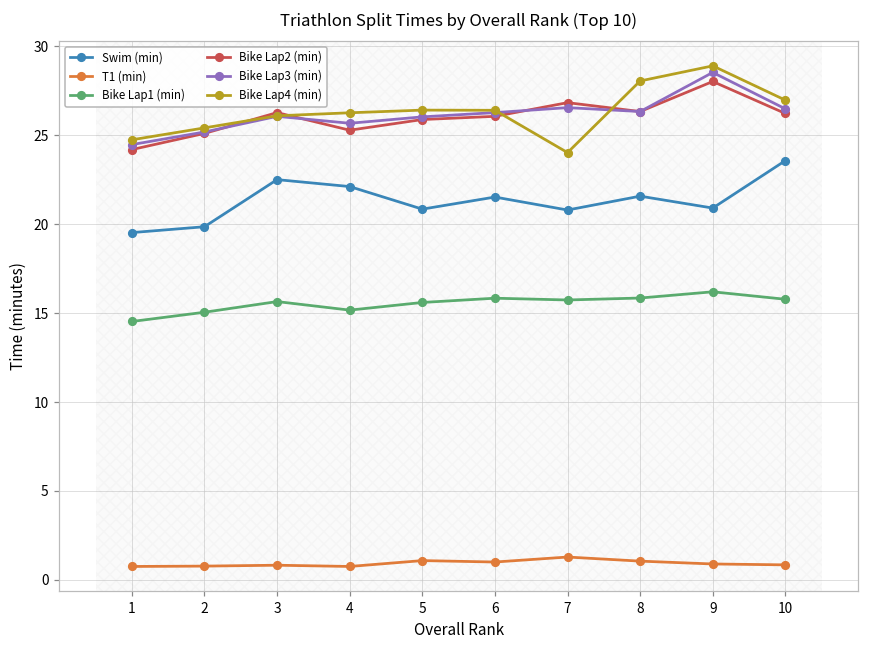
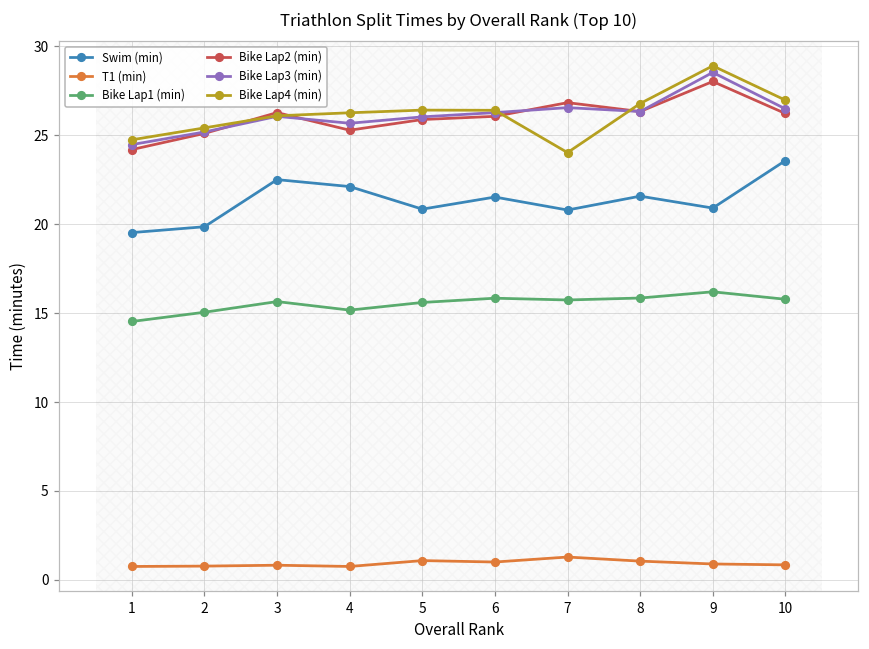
  {
    "Swim (min)": {
      "1": 19.5,
      "2": 19.9,
      "3": 22.5,
      "4": 22.1,
      "5": 20.9,
      "6": 21.5,
      "7": 20.8,
      "8": 21.6,
      "9": 20.9,
      "10": 23.6
    },
    "Bike Lap1 (min)": {
      "1": 14.5,
      "2": 15.1,
      "3": 15.7,
      "4": 15.2,
      "5": 15.6,
      "6": 15.8,
      "7": 15.7,
      "8": 15.9,
      "9": 16.2,
      "10": 15.8
    },
    "Bike Lap3 (min)": {
      "1": 24.5,
      "4": 25.7,
      "7": 26.6,
      "9": 28.5,
      "10": 26.5
    },
    "Bike Lap4 (min)": {
      "1": 24.8,
      "2": 25.4,
      "4": 26.3,
      "5": 26.4,
      "7": 24.0,
-     "8": 28.1,
+     "8": 26.8,
      "9": 28.9,
      "10": 27.0
    }
  }
